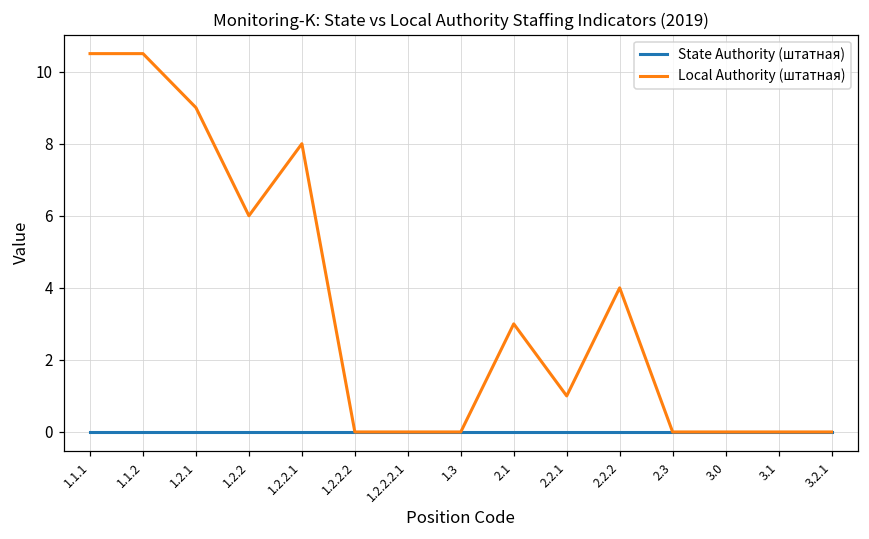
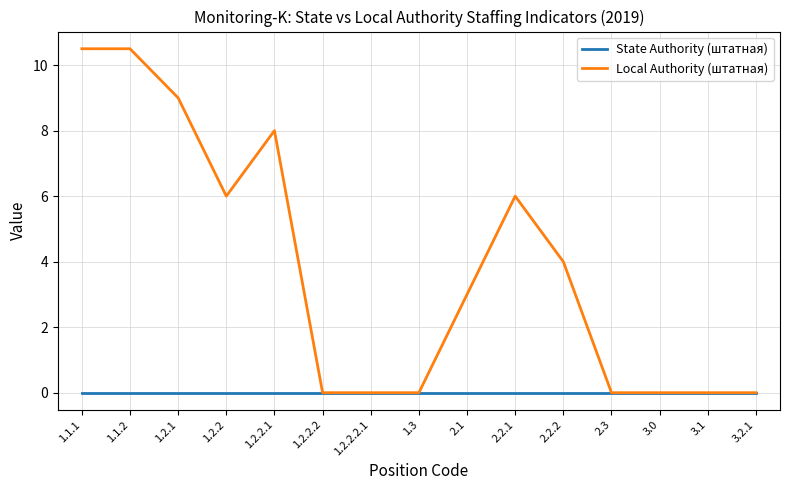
  {
    "State Authority (штатная)": {
      "1.1.1": 0,
      "1.1.2": 0,
      "1.2.1": 0,
      "1.2.2": 0,
      "1.2.2.1": 0,
      "2.1": 0,
      "2.2.1": 0,
      "2.2.2": 0
    },
    "Local Authority (штатная)": {
      "1.1.1": 10.5,
      "1.1.2": 10.5,
      "1.2.1": 9,
      "1.2.2": 6,
      "1.2.2.1": 8,
      "2.1": 3,
-     "2.2.1": 1,
+     "2.2.1": 6,
      "2.2.2": 4
    }
  }
